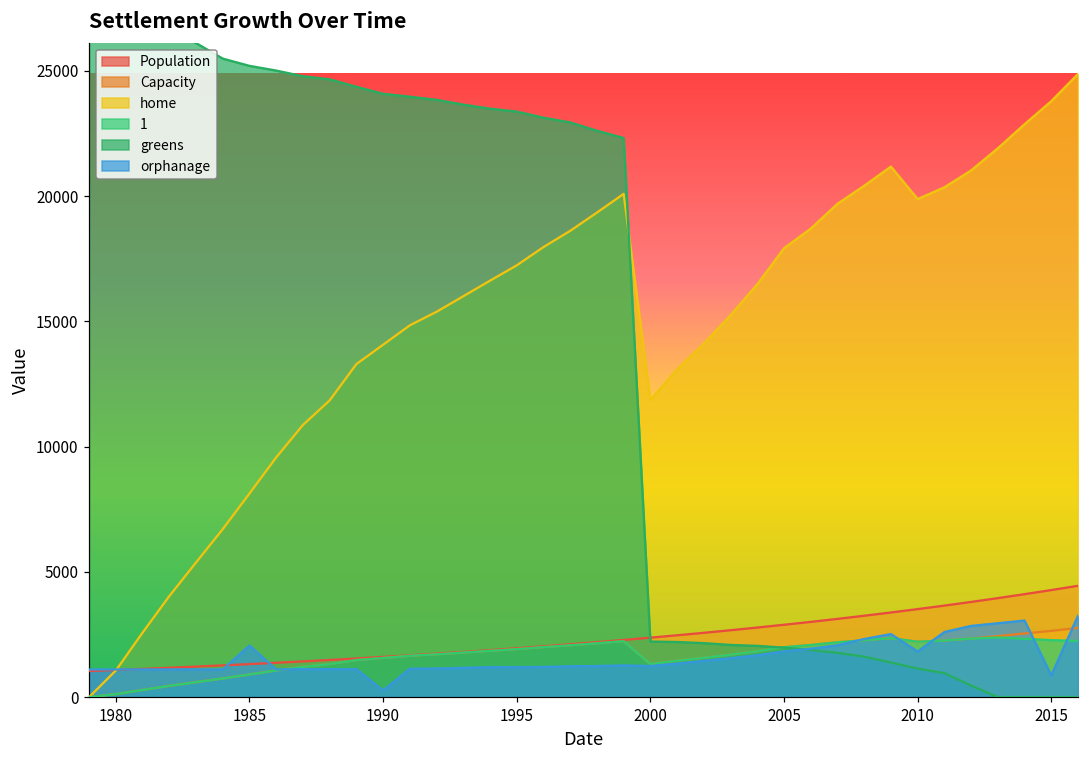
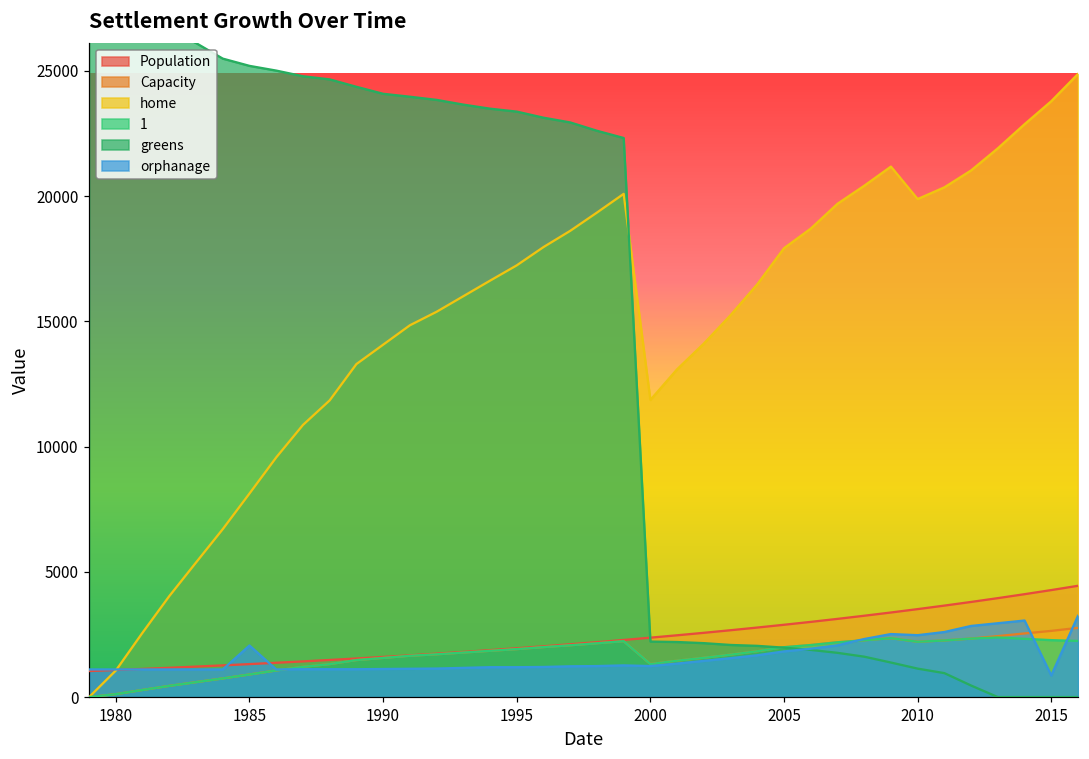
  {
    "home": {
      "1985": 8100,
      "1990": 14100,
      "1995": 17200,
      "2000": 11900,
      "2005": 17900,
      "2010": 19900,
      "2015": 23800
    },
    "orphanage": {
      "1985": 2100,
-     "1990": 300,
+     "1990": 1100,
      "1995": 1200,
      "2005": 1800,
-     "2010": 1800,
+     "2010": 2500,
      "2015": 900
    }
  }
